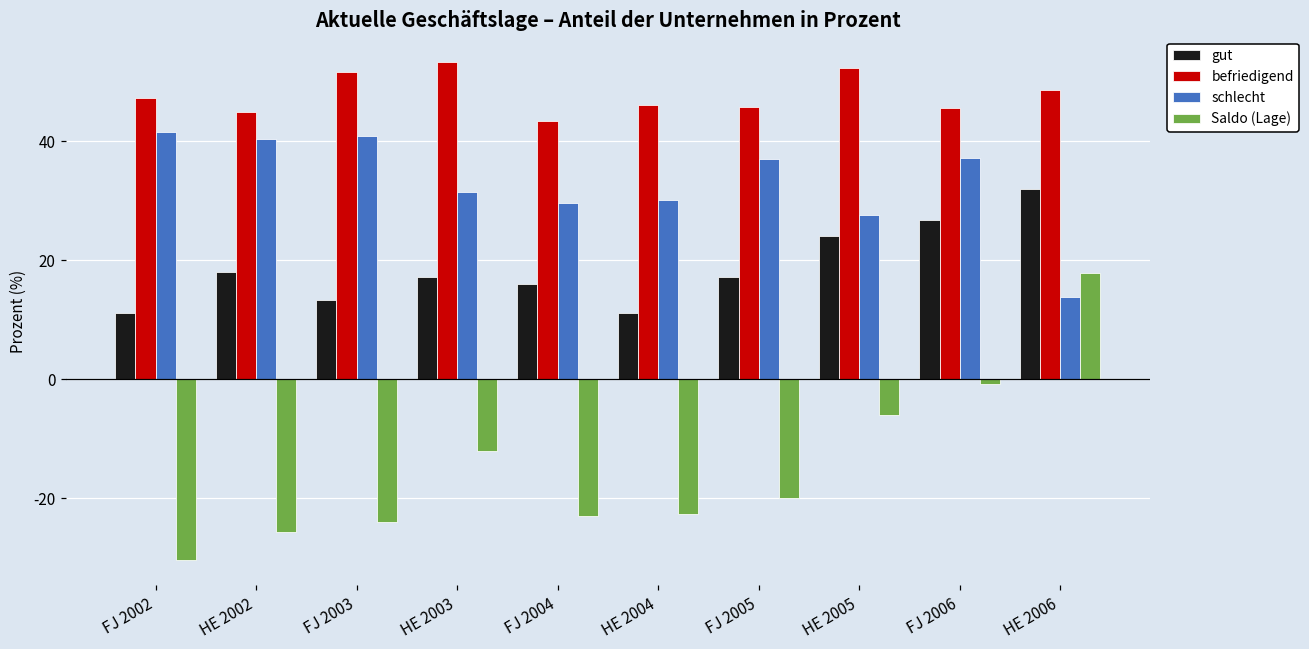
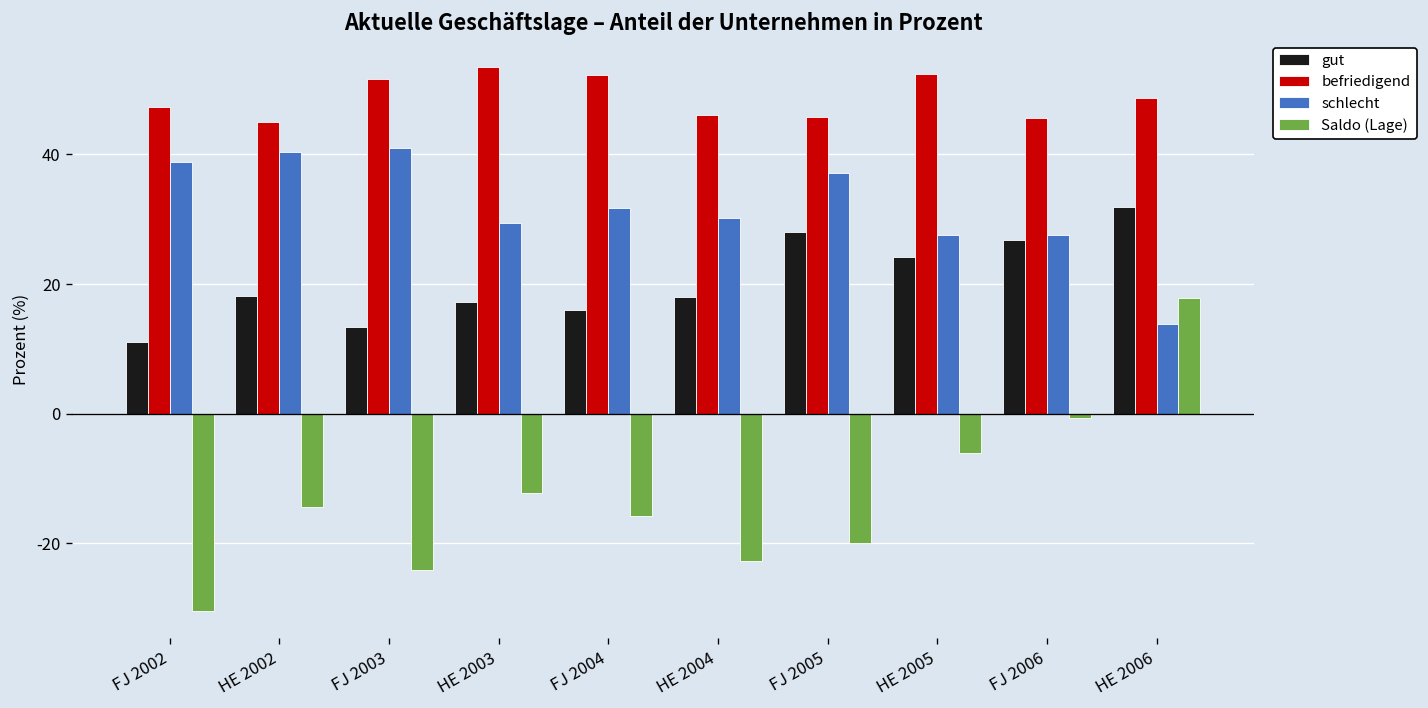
  {
    "gut": {
      "FJ 2002": 11,
      "HE 2002": 18,
      "FJ 2003": 13,
      "HE 2003": 17,
      "FJ 2004": 16,
-     "HE 2004": 11,
-     "FJ 2005": 17,
+     "HE 2004": 18,
+     "FJ 2005": 28,
      "HE 2005": 24,
      "FJ 2006": 27,
      "HE 2006": 32
    },
    "befriedigend": {
      "FJ 2002": 47,
      "HE 2002": 45,
      "FJ 2003": 52,
      "HE 2003": 53,
-     "FJ 2004": 43,
+     "FJ 2004": 52,
      "HE 2004": 46,
      "FJ 2005": 46,
      "HE 2005": 52,
      "FJ 2006": 46,
      "HE 2006": 49
    },
    "schlecht": {
-     "FJ 2002": 42,
+     "FJ 2002": 39,
      "HE 2002": 40,
      "FJ 2003": 41,
-     "HE 2003": 32,
-     "FJ 2004": 30,
+     "HE 2003": 29,
+     "FJ 2004": 32,
      "HE 2004": 30,
      "FJ 2005": 37,
      "HE 2005": 28,
-     "FJ 2006": 37,
+     "FJ 2006": 28,
      "HE 2006": 14
    },
    "Saldo (Lage)": {
      "FJ 2002": -30,
-     "HE 2002": -26,
+     "HE 2002": -14,
      "FJ 2003": -24,
      "HE 2003": -12,
-     "FJ 2004": -23,
+     "FJ 2004": -16,
      "HE 2004": -23,
      "FJ 2005": -20,
      "HE 2005": -6,
      "FJ 2006": -1,
      "HE 2006": 18
    }
  }
